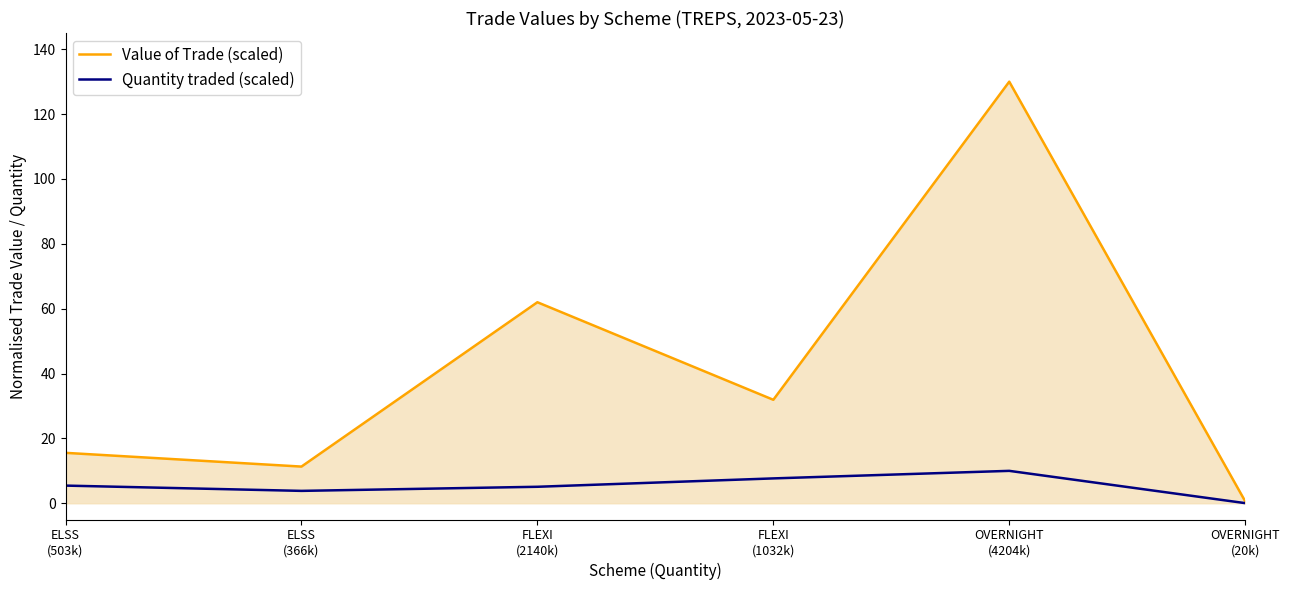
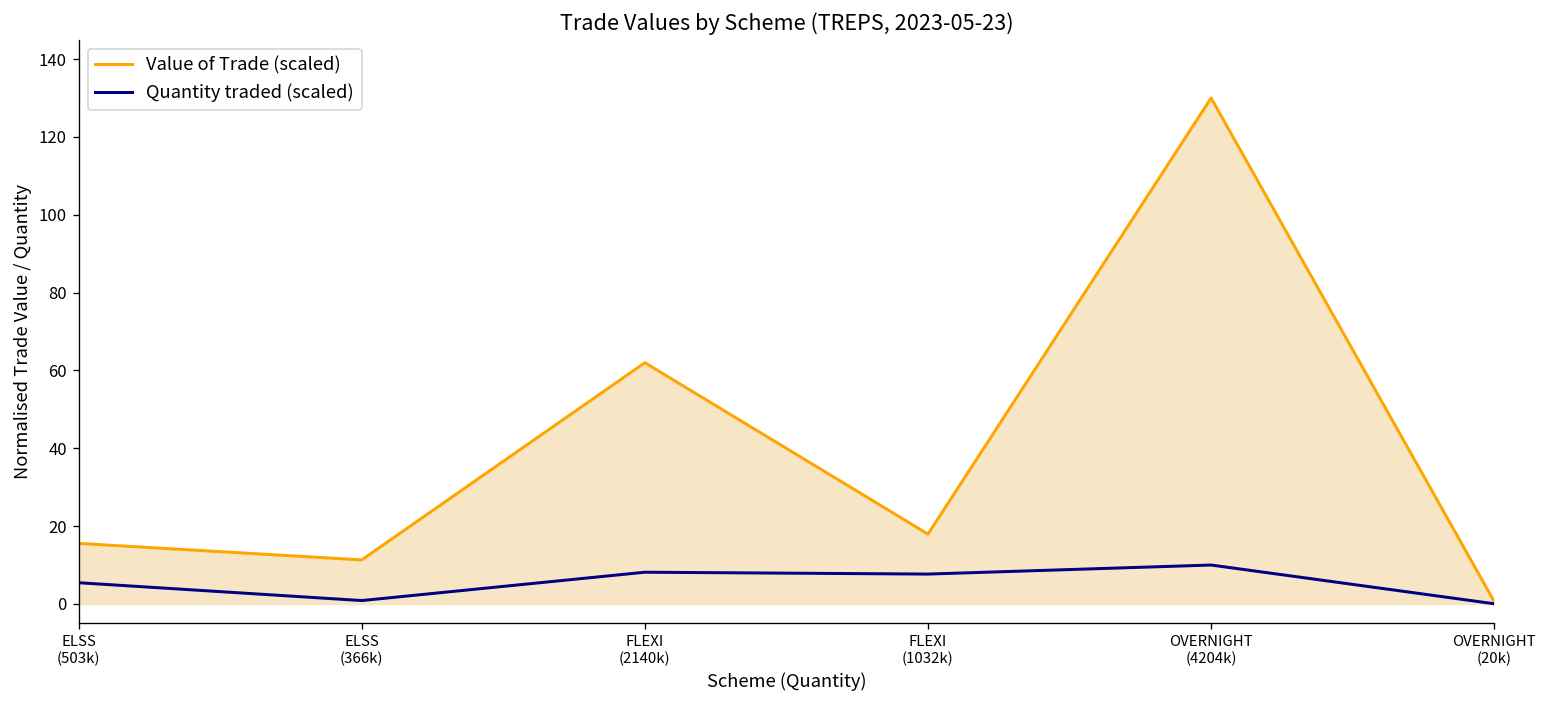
  {
    "Value of Trade (scaled)": {
      "ELSS (503k)": 16,
      "ELSS (366k)": 11,
      "FLEXI (2140k)": 62,
-     "FLEXI (1032k)": 32,
+     "FLEXI (1032k)": 18,
      "OVERNIGHT (4204k)": 130
    },
    "Quantity traded (scaled)": {
      "ELSS (503k)": 5,
-     "ELSS (366k)": 4,
-     "FLEXI (2140k)": 5,
+     "ELSS (366k)": 1,
+     "FLEXI (2140k)": 8,
      "FLEXI (1032k)": 8,
      "OVERNIGHT (4204k)": 10
    }
  }
